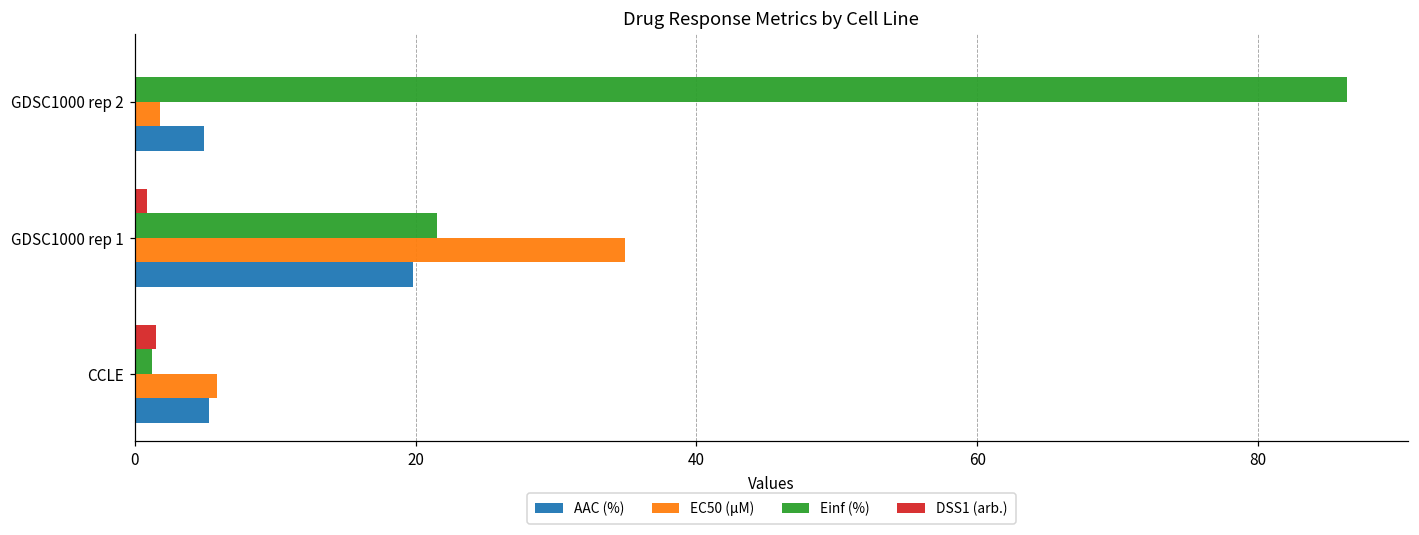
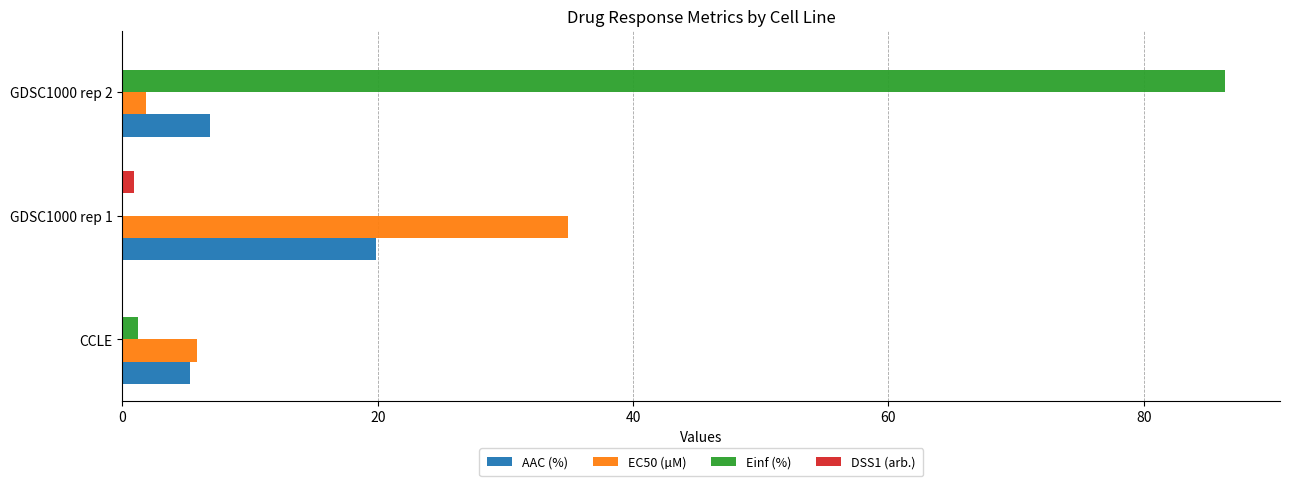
  {
    "AAC (%)": {
-     "GDSC1000 rep 2": 4.9,
+     "GDSC1000 rep 2": 6.8,
      "GDSC1000 rep 1": 19.8,
      "CCLE": 5.3
    },
    "EC50 (µM)": {
      "GDSC1000 rep 2": 1.8,
      "GDSC1000 rep 1": 34.9,
      "CCLE": 5.8
    },
    "Einf (%)": {
      "GDSC1000 rep 2": 86.4,
-     "GDSC1000 rep 1": 21.5,
+     "GDSC1000 rep 1": 0.0,
      "CCLE": 1.2
    },
    "DSS1 (arb.)": {
      "GDSC1000 rep 2": 0.0,
      "GDSC1000 rep 1": 0.9,
-     "CCLE": 1.5
+     "CCLE": 0.0
    }
  }
